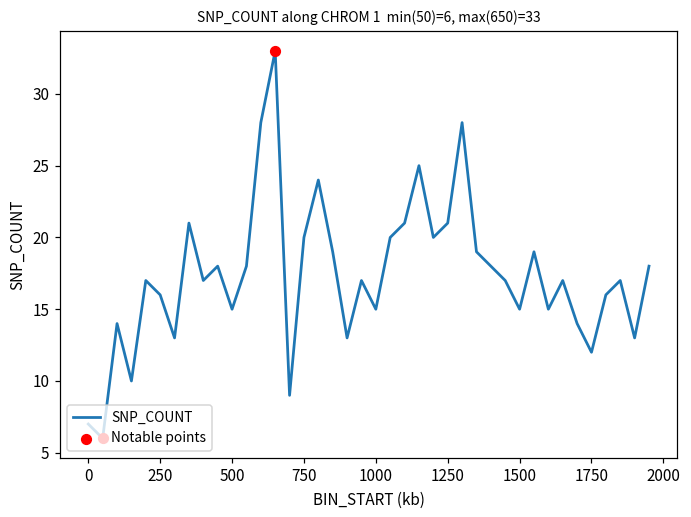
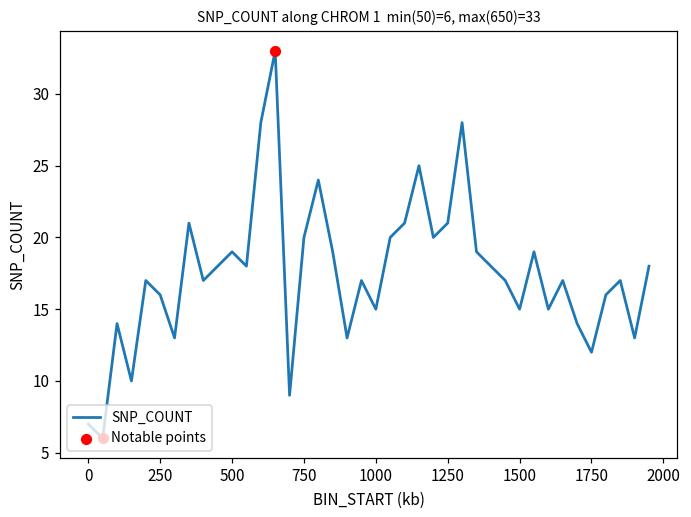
  {
    "SNP_COUNT": {
      "250": 16,
-     "500": 15,
+     "500": 19,
      "750": 20,
      "1000": 15,
      "1250": 21,
      "1500": 15,
      "1750": 12
    }
  }
